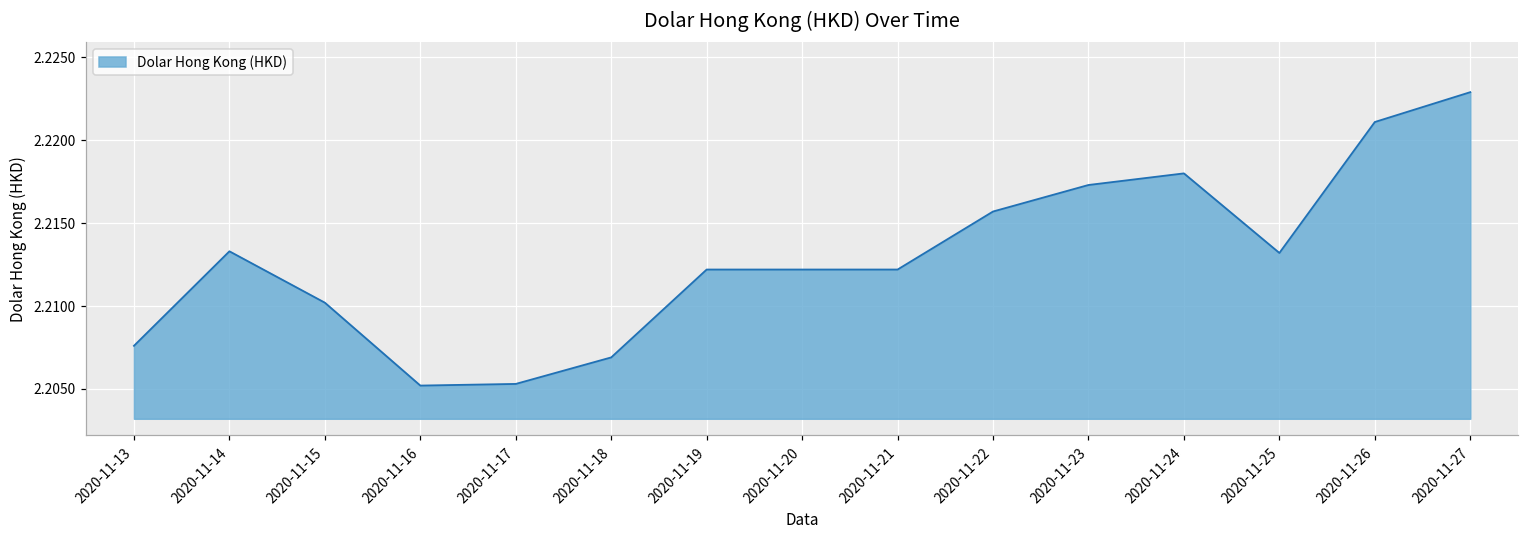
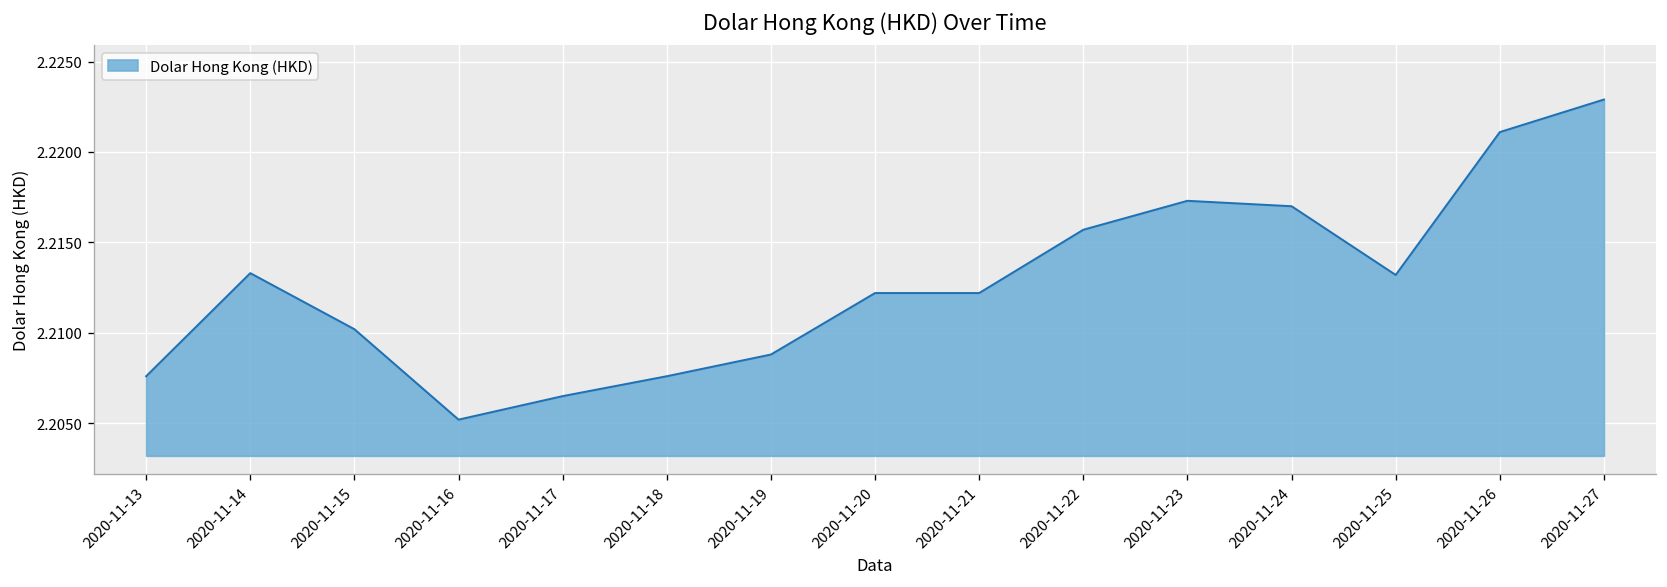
  {
    "2020-11-13": 2.2076,
    "2020-11-14": 2.2133,
    "2020-11-15": 2.2102,
    "2020-11-16": 2.2052,
-   "2020-11-17": 2.2053,
-   "2020-11-18": 2.2069,
-   "2020-11-19": 2.2122,
+   "2020-11-17": 2.2065,
+   "2020-11-18": 2.2076,
+   "2020-11-19": 2.2088,
    "2020-11-20": 2.2122,
    "2020-11-21": 2.2122,
    "2020-11-22": 2.2157,
    "2020-11-23": 2.2173,
-   "2020-11-24": 2.218,
+   "2020-11-24": 2.217,
    "2020-11-25": 2.2132,
    "2020-11-26": 2.2211,
    "2020-11-27": 2.2229
  }
